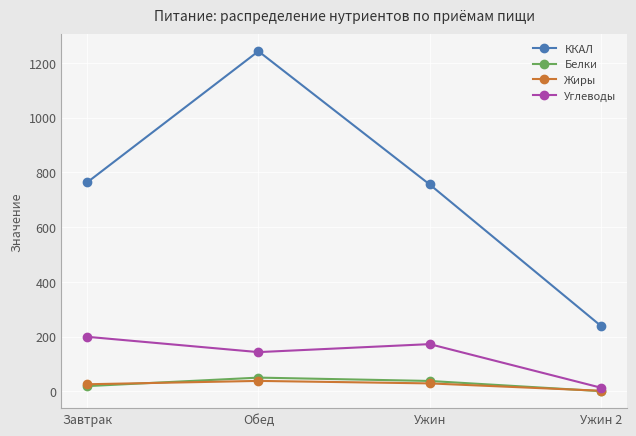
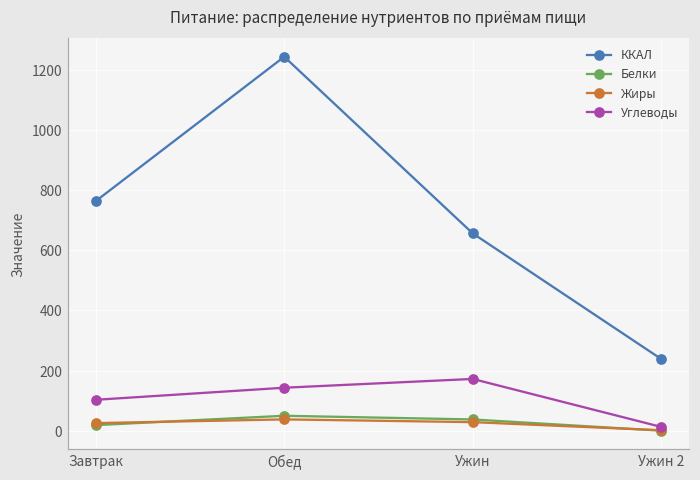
  {
    "ККАЛ": {
      "Завтрак": 760,
      "Обед": 1240,
-     "Ужин": 760,
+     "Ужин": 660,
      "Ужин 2": 240
    },
    "Белки": {
      "Обед": 50
    },
    "Жиры": {
      "Обед": 40
    },
    "Углеводы": {
-     "Завтрак": 200,
+     "Завтрак": 100,
      "Обед": 140,
      "Ужин": 170,
      "Ужин 2": 10
    }
  }
